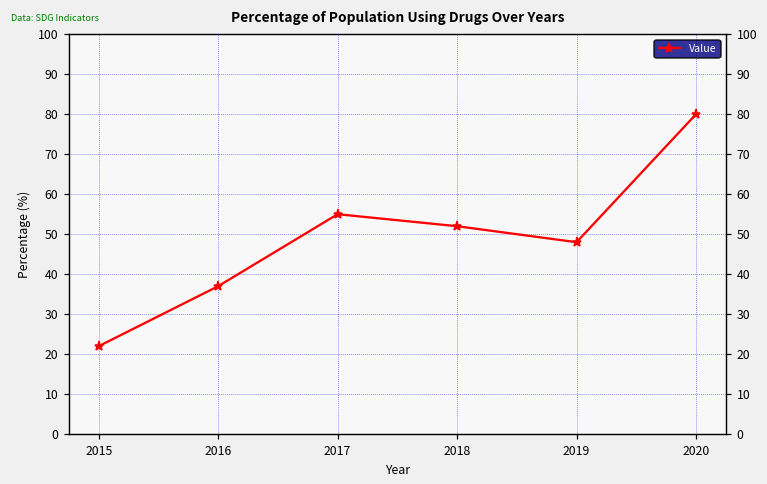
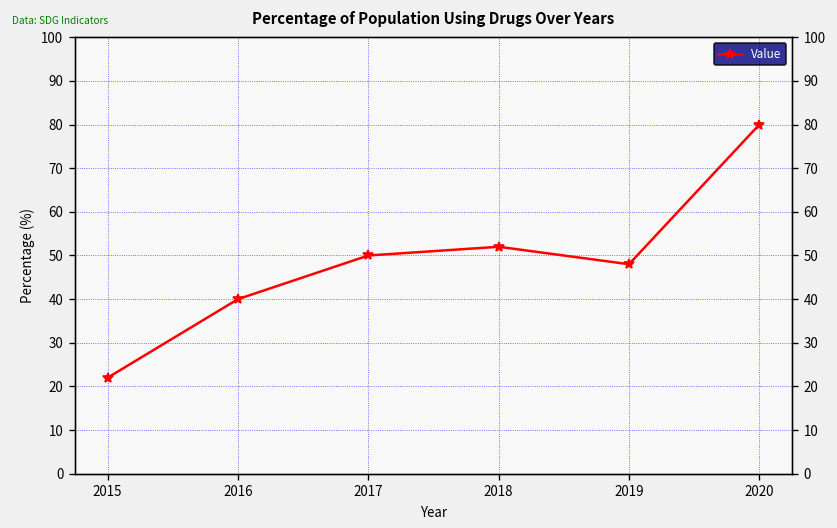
  {
    "2015": 22,
-   "2016": 37,
-   "2017": 55,
+   "2016": 40,
+   "2017": 50,
    "2018": 52,
    "2019": 48,
    "2020": 80
  }
